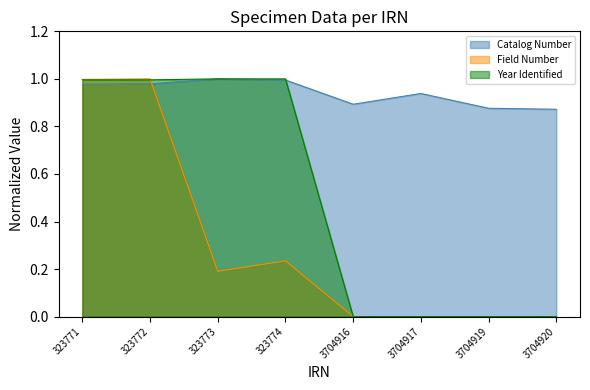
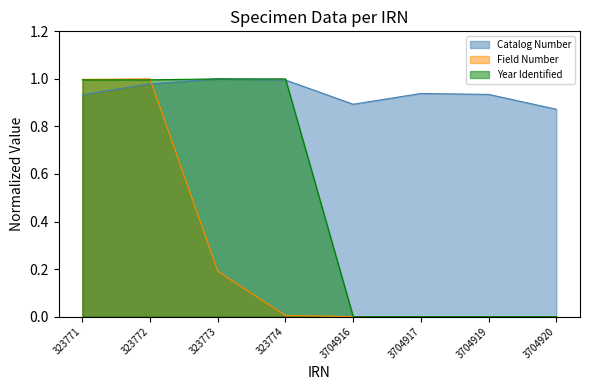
  {
    "Catalog Number": {
-     "323771": 0.98,
+     "323771": 0.93,
      "323772": 0.98,
      "3704916": 0.89,
      "3704917": 0.94,
-     "3704919": 0.88,
+     "3704919": 0.93,
      "3704920": 0.87
    },
    "Field Number": {
      "323773": 0.19,
-     "323774": 0.23
+     "323774": 0.00
    }
  }
